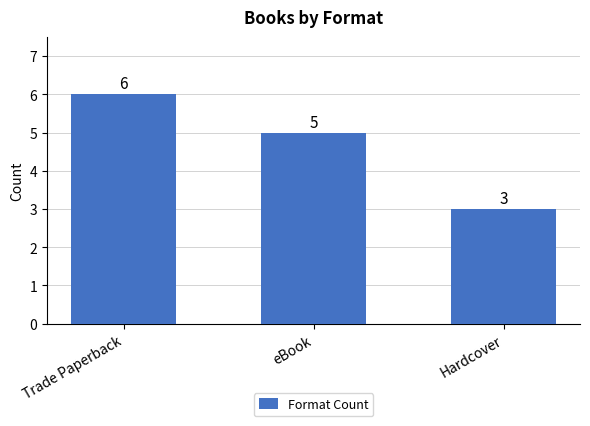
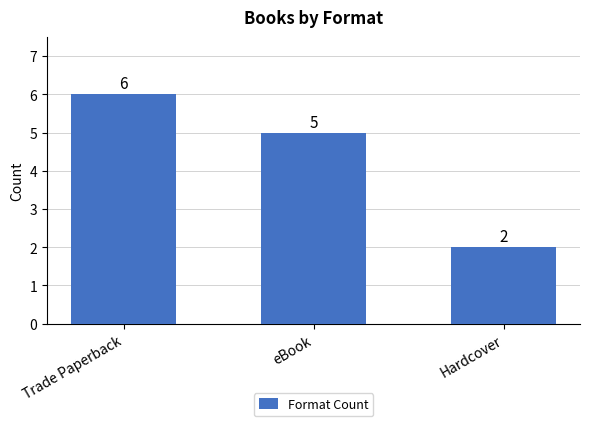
  {
    "Trade Paperback": 6,
    "eBook": 5,
-   "Hardcover": 3
+   "Hardcover": 2
  }
